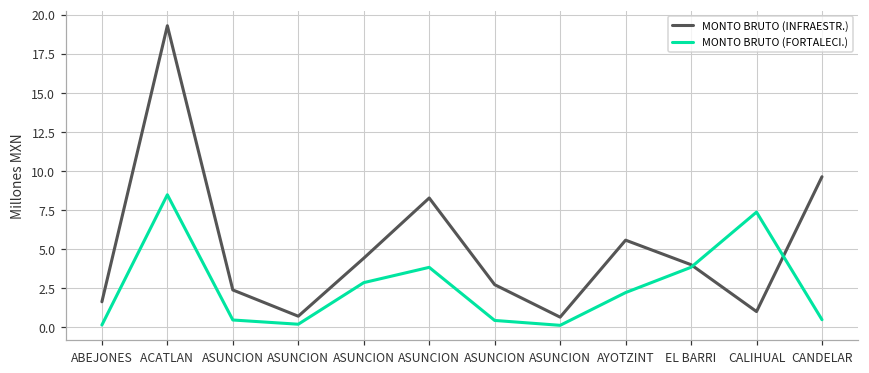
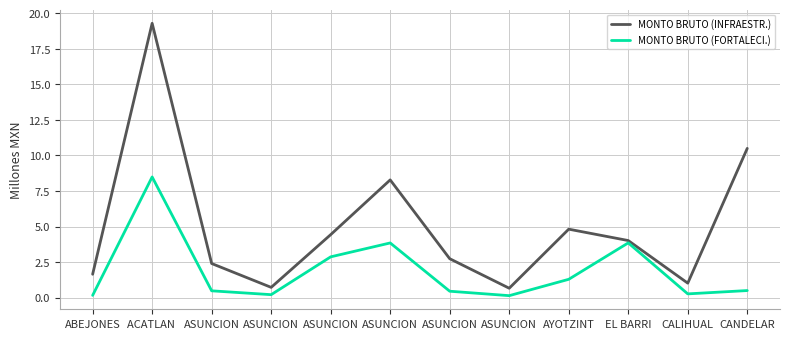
  {
    "MONTO BRUTO (INFRAESTR.)": {
      "ABEJONES": 1.6,
      "ACATLAN": 19.3,
-     "AYOTZINT": 5.6,
+     "AYOTZINT": 4.8,
      "CALIHUAL": 1.0,
-     "CANDELAR": 9.6
+     "CANDELAR": 10.5
    },
    "MONTO BRUTO (FORTALECI.)": {
      "ABEJONES": 0.2,
      "ACATLAN": 8.5,
-     "AYOTZINT": 2.2,
-     "CALIHUAL": 7.4,
+     "AYOTZINT": 1.3,
+     "CALIHUAL": 0.3,
      "CANDELAR": 0.5
    }
  }
